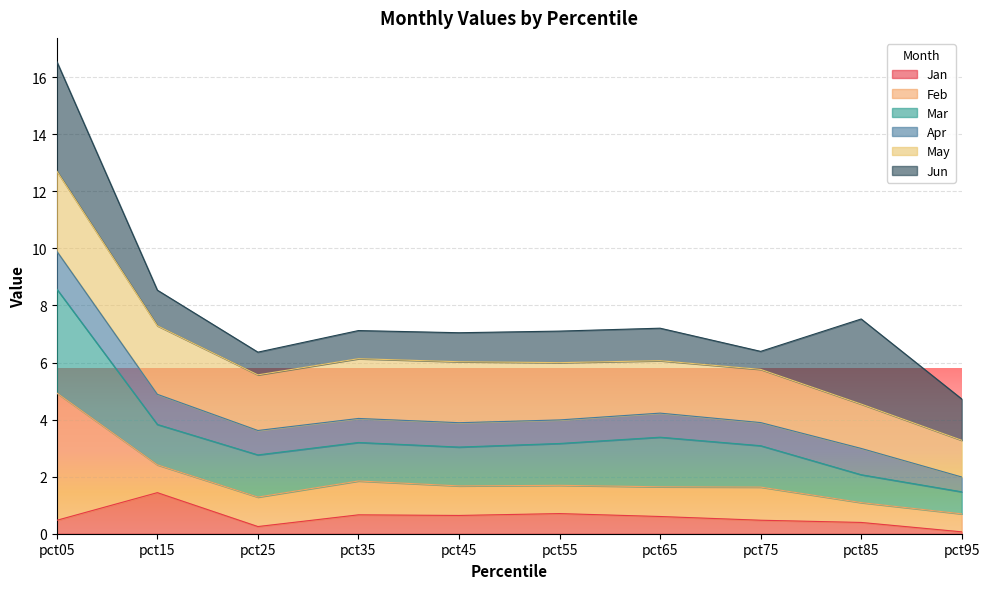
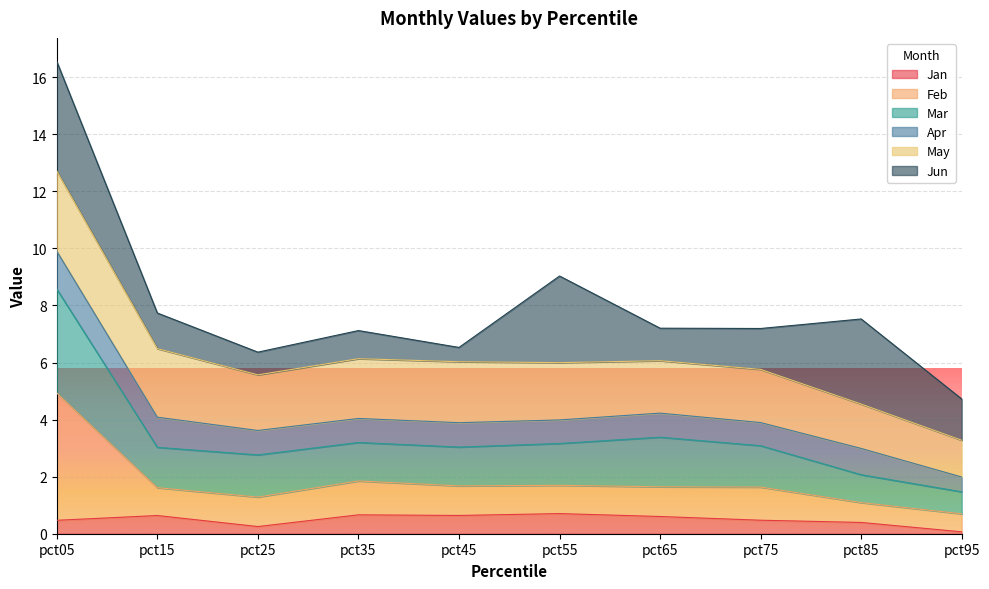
  {
    "Jan": {
      "pct05": 0.5,
-     "pct15": 1.4,
+     "pct15": 0.6,
      "pct25": 0.3,
      "pct35": 0.7,
      "pct45": 0.6,
      "pct55": 0.7,
      "pct65": 0.6,
      "pct75": 0.5,
      "pct85": 0.4,
      "pct95": 0.1
    },
    "Jun": {
      "pct05": 3.8,
      "pct15": 1.2,
      "pct25": 0.8,
      "pct35": 1.0,
-     "pct45": 1.0,
-     "pct55": 1.1,
+     "pct45": 0.5,
+     "pct55": 3.0,
      "pct65": 1.1,
-     "pct75": 0.6,
+     "pct75": 1.4,
      "pct85": 3.0,
      "pct95": 1.4
    }
  }
